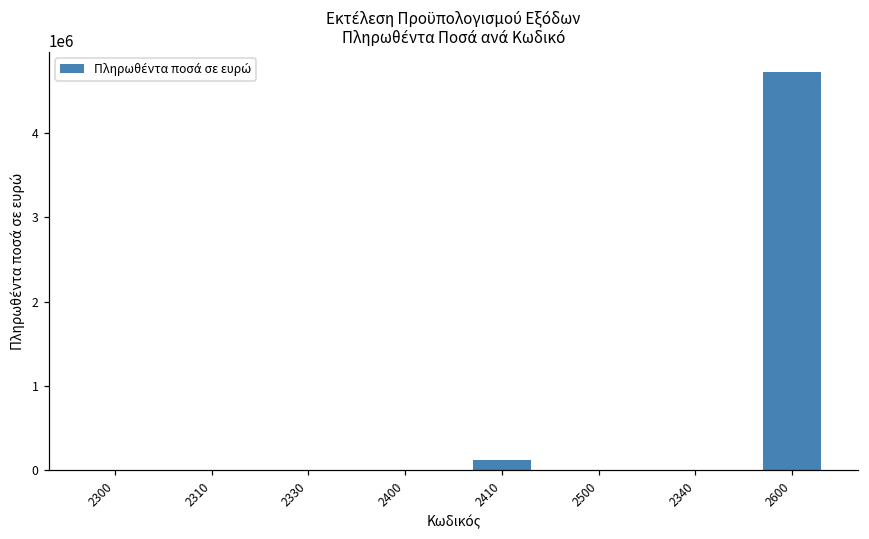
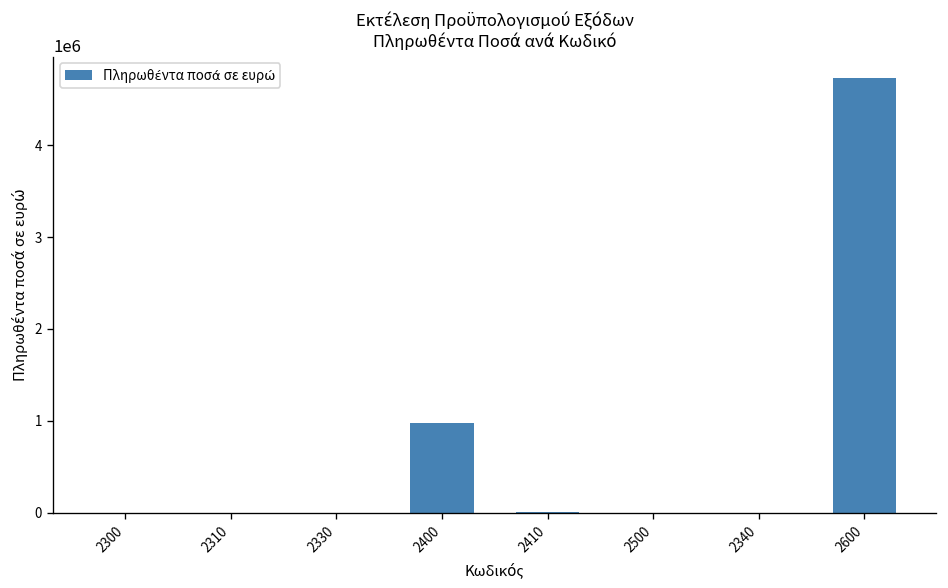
  {
    "2300": 0,
    "2310": 0,
    "2330": 0,
-   "2400": 0,
-   "2410": 100000,
+   "2400": 1000000,
+   "2410": 0,
    "2500": 0,
    "2340": 0,
    "2600": 4700000
  }
